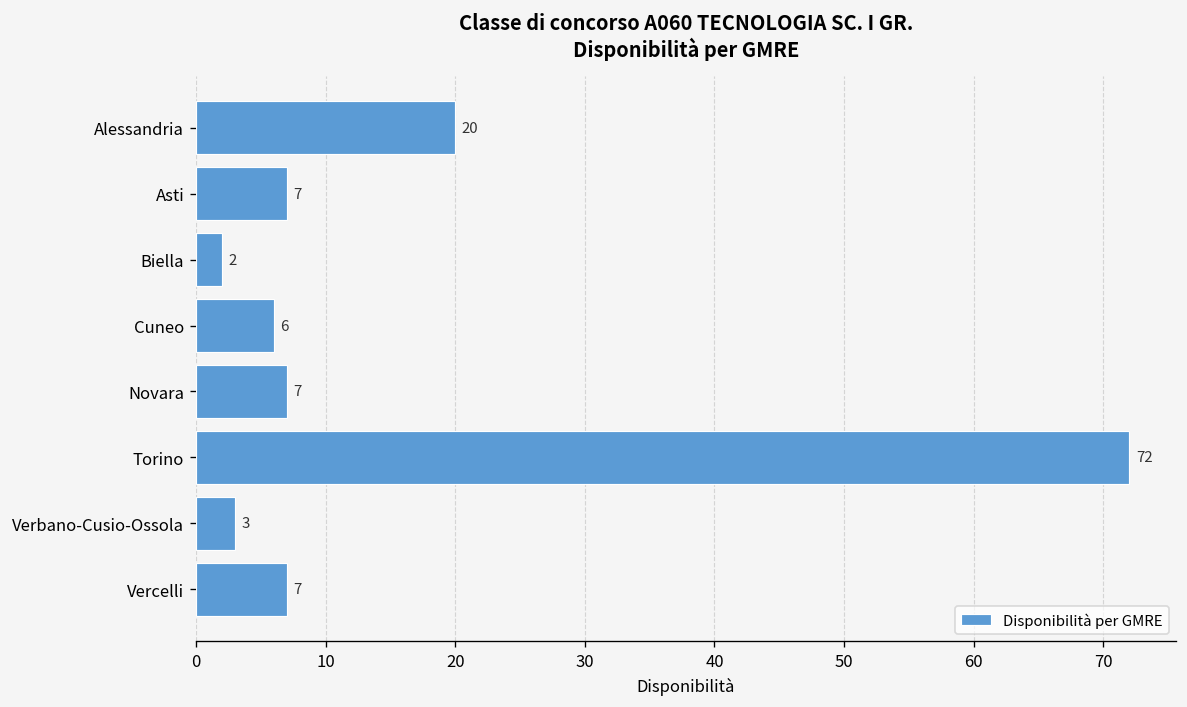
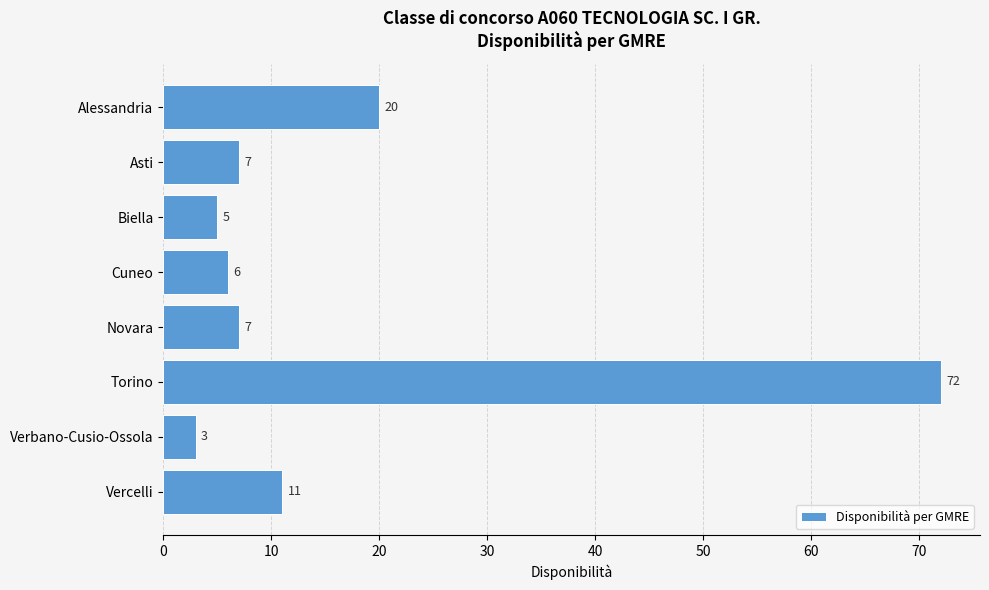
  {
    "Alessandria": 20,
    "Asti": 7,
-   "Biella": 2,
+   "Biella": 5,
    "Cuneo": 6,
    "Novara": 7,
    "Torino": 72,
    "Verbano-Cusio-Ossola": 3,
-   "Vercelli": 7
+   "Vercelli": 11
  }
